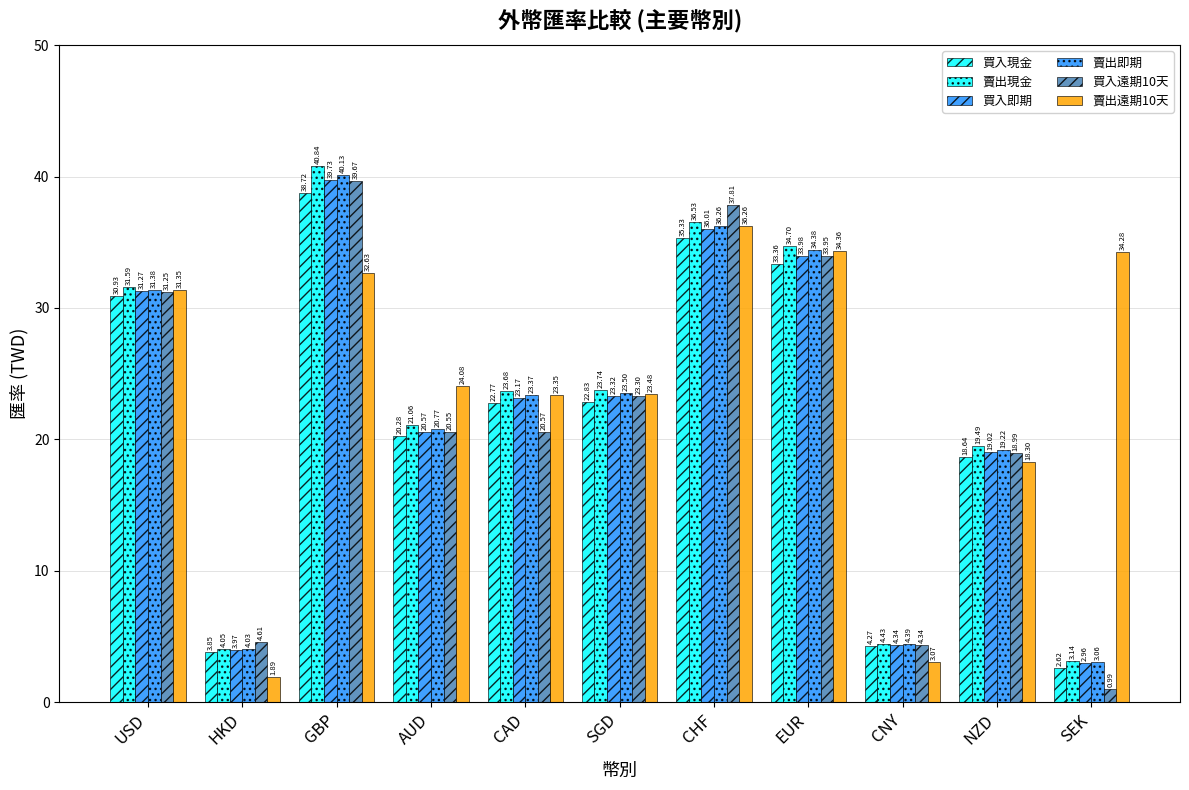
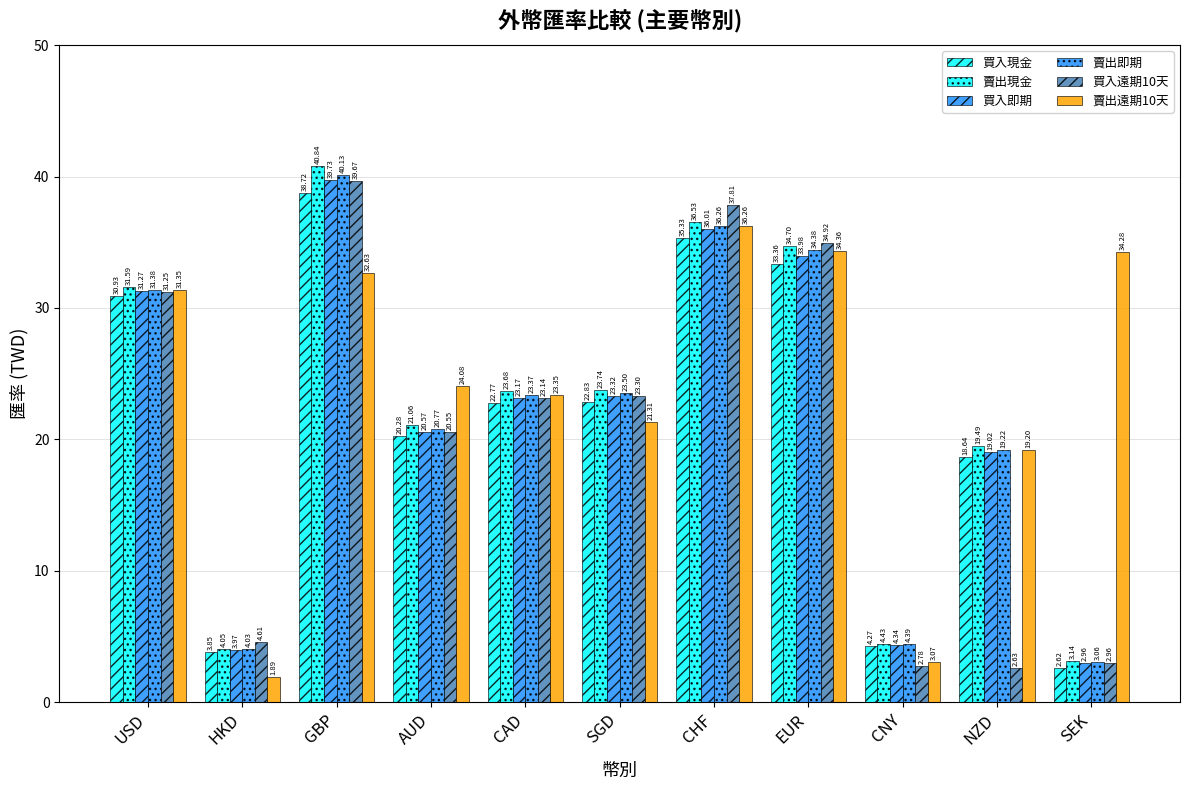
  {
    "買入遠期10天": {
      "USD": 31.25,
      "HKD": 4.61,
      "GBP": 39.67,
      "AUD": 20.55,
-     "CAD": 20.57,
+     "CAD": 23.14,
      "SGD": 23.30,
      "CHF": 37.81,
-     "EUR": 33.95,
-     "CNY": 4.34,
-     "NZD": 18.99,
-     "SEK": 0.99
+     "EUR": 34.92,
+     "CNY": 2.78,
+     "NZD": 2.63,
+     "SEK": 2.96
    },
    "賣出遠期10天": {
      "USD": 31.35,
      "HKD": 1.89,
      "GBP": 32.63,
      "AUD": 24.08,
      "CAD": 23.35,
-     "SGD": 23.48,
+     "SGD": 21.31,
      "CHF": 36.26,
      "EUR": 34.36,
      "CNY": 3.07,
-     "NZD": 18.30,
+     "NZD": 19.20,
      "SEK": 34.28
    }
  }
